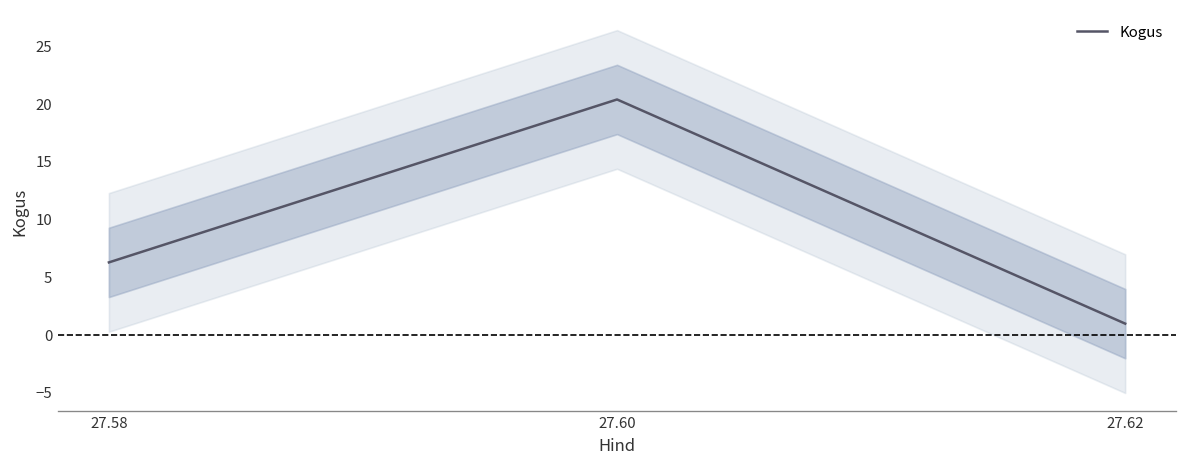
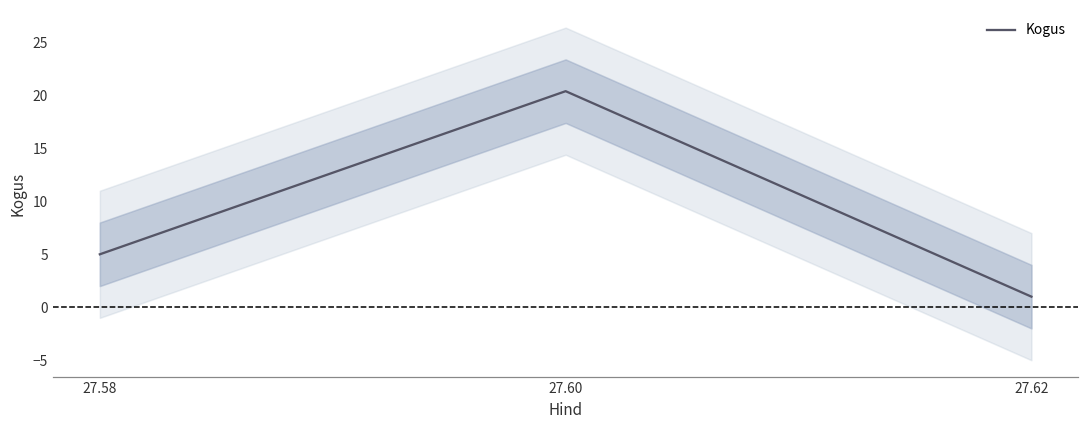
  {
    "Kogus": {
-     "27.58": 6,
+     "27.58": 5,
      "27.60": 20,
      "27.62": 1
    }
  }
